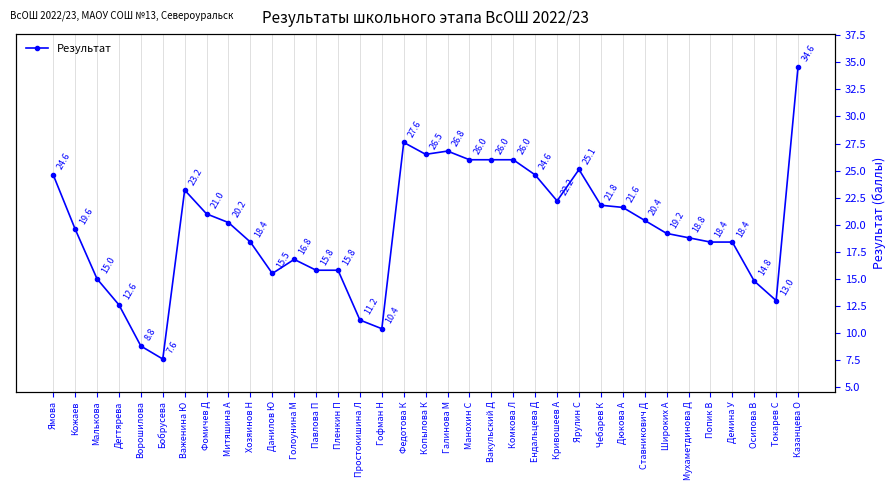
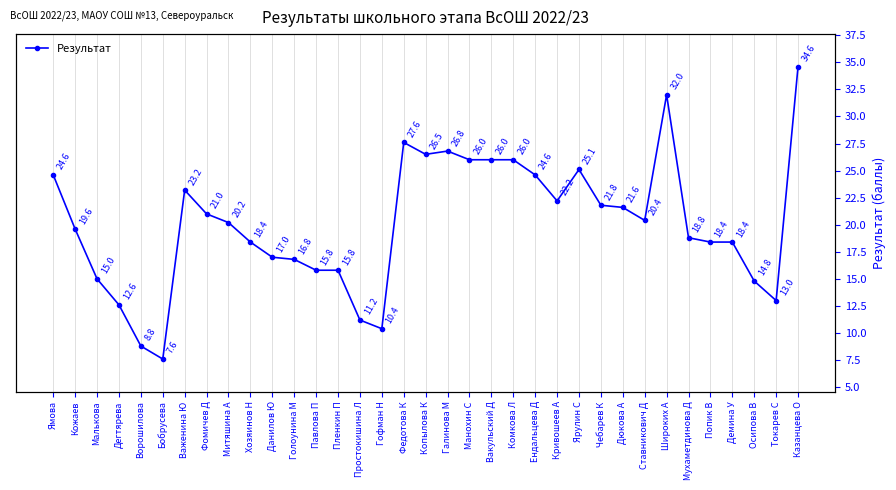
  {
    "Ямова": 24.6,
    "Кожаев": 19.6,
    "Малькова": 15.0,
    "Дегтярева": 12.6,
    "Ворошилова": 8.8,
    "Бобрусева": 7.6,
    "Важенина Ю": 23.2,
    "Фомичев Д": 21.0,
    "Митяшина А": 20.2,
    "Хозяинов Н": 18.4,
-   "Данилов Ю": 15.5,
+   "Данилов Ю": 17.0,
    "Голоунина М": 16.8,
    "Павлова П": 15.8,
    "Пленкин П": 15.8,
    "Простокишина Л": 11.2,
    "Гофман Н": 10.4,
    "Федотова К": 27.6,
    "Копылова К": 26.5,
    "Галинова М": 26.8,
    "Манохин С": 26.0,
    "Вакульский Д": 26.0,
    "Комкова Л": 26.0,
    "Ендальцева Д": 24.6,
    "Кривошеев А": 22.2,
    "Ярулин С": 25.1,
    "Чебарев К": 21.8,
    "Дюкова А": 21.6,
    "Ставникович Д": 20.4,
-   "Широких А": 19.2,
+   "Широких А": 32.0,
    "Мухаметдинова Д": 18.8,
    "Попик В": 18.4,
    "Демина У": 18.4,
    "Осипова В": 14.8,
    "Токарев С": 13.0,
    "Казанцева О": 34.6
  }
